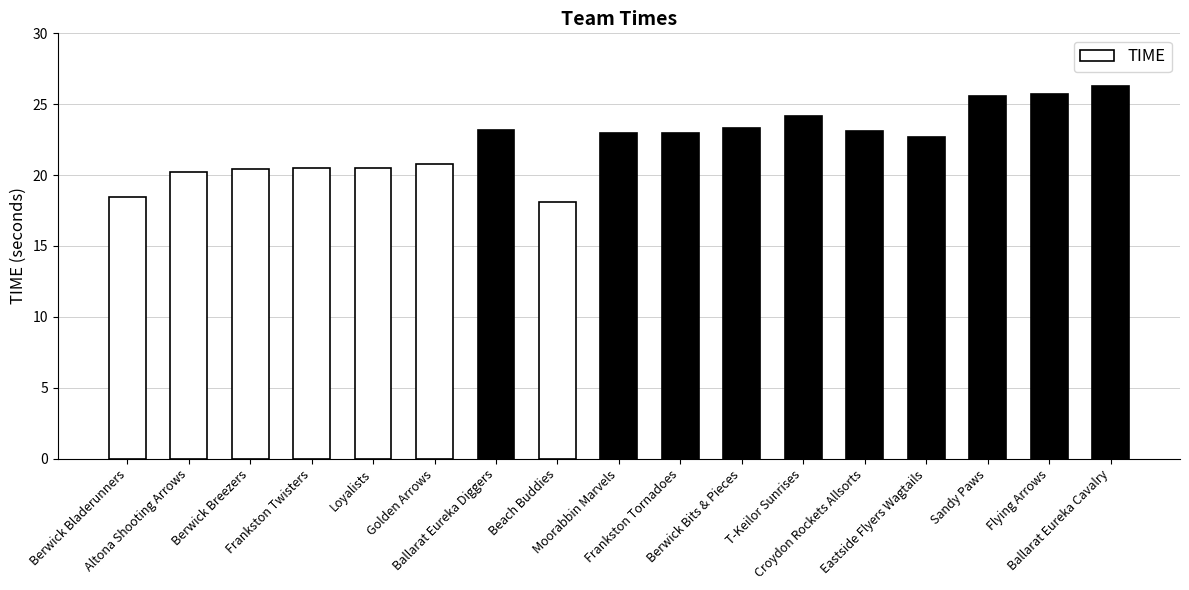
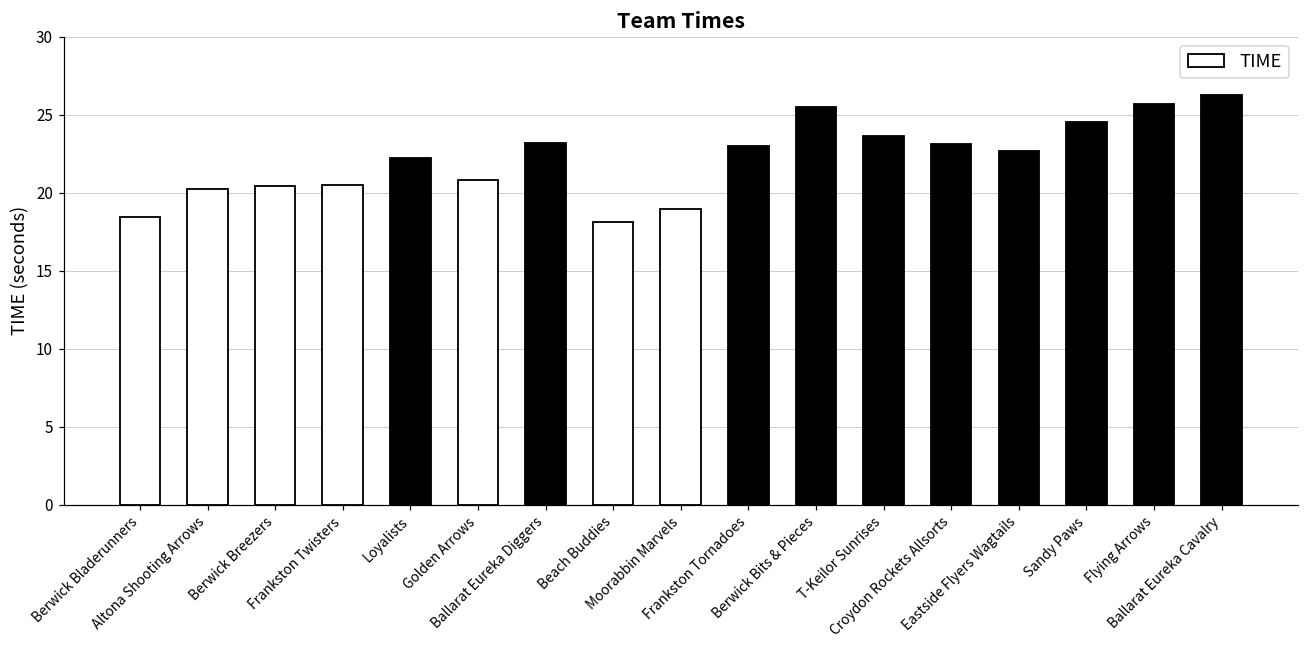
  {
    "Berwick Bladerunners": 18.4,
    "Altona Shooting Arrows": 20.2,
    "Berwick Breezers": 20.4,
    "Frankston Twisters": 20.5,
-   "Loyalists": 20.5,
+   "Loyalists": 22.2,
    "Golden Arrows": 20.8,
    "Ballarat Eureka Diggers": 23.2,
    "Beach Buddies": 18.1,
-   "Moorabbin Marvels": 23.0,
+   "Moorabbin Marvels": 19.0,
    "Frankston Tornadoes": 23.0,
-   "Berwick Bits & Pieces": 23.3,
-   "T-Keilor Sunrises": 24.2,
+   "Berwick Bits & Pieces": 25.5,
+   "T-Keilor Sunrises": 23.6,
    "Croydon Rockets Allsorts": 23.1,
    "Eastside Flyers Wagtails": 22.7,
-   "Sandy Paws": 25.6,
+   "Sandy Paws": 24.5,
    "Flying Arrows": 25.7,
    "Ballarat Eureka Cavalry": 26.3
  }
